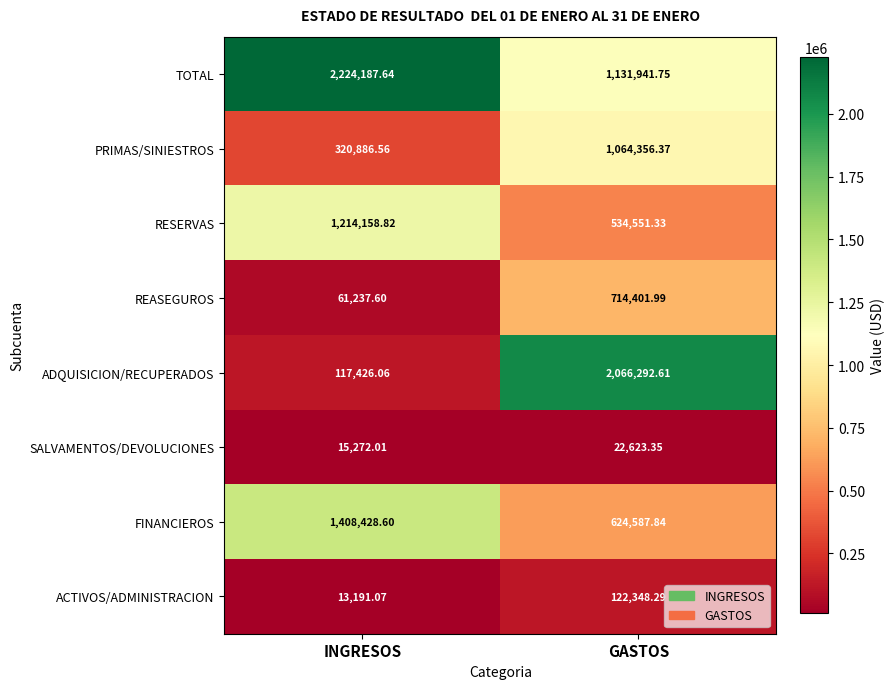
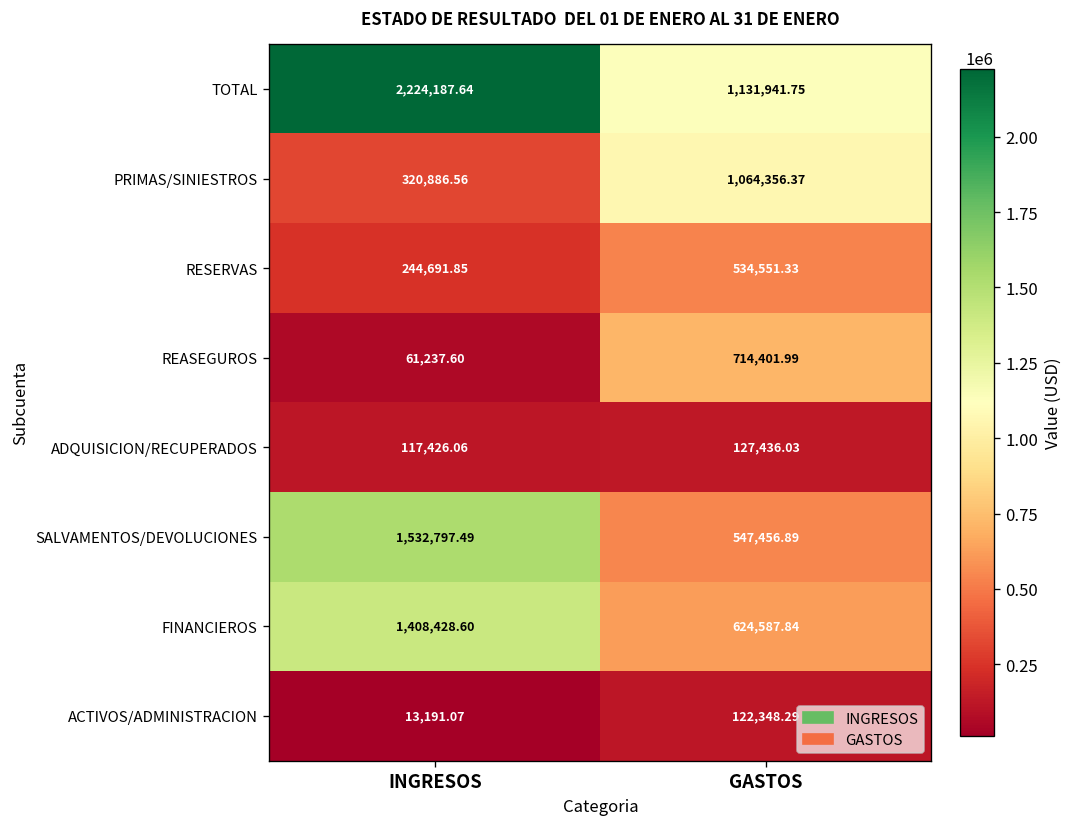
  {
    "TOTAL": {
      "INGRESOS": "2,224,187.64",
      "GASTOS": "1,131,941.75"
    },
    "PRIMAS/SINIESTROS": {
      "INGRESOS": "320,886.56",
      "GASTOS": "1,064,356.37"
    },
    "RESERVAS": {
-     "INGRESOS": "1,214,158.82",
+     "INGRESOS": "244,691.85",
      "GASTOS": "534,551.33"
    },
    "REASEGUROS": {
      "INGRESOS": "61,237.60",
      "GASTOS": "714,401.99"
    },
    "ADQUISICION/RECUPERADOS": {
      "INGRESOS": "117,426.06",
-     "GASTOS": "2,066,292.61"
+     "GASTOS": "127,436.03"
    },
    "SALVAMENTOS/DEVOLUCIONES": {
-     "INGRESOS": "15,272.01",
-     "GASTOS": "22,623.35"
+     "INGRESOS": "1,532,797.49",
+     "GASTOS": "547,456.89"
    },
    "FINANCIEROS": {
      "INGRESOS": "1,408,428.60",
      "GASTOS": "624,587.84"
    },
    "ACTIVOS/ADMINISTRACION": {
      "INGRESOS": "13,191.07"
    }
  }
